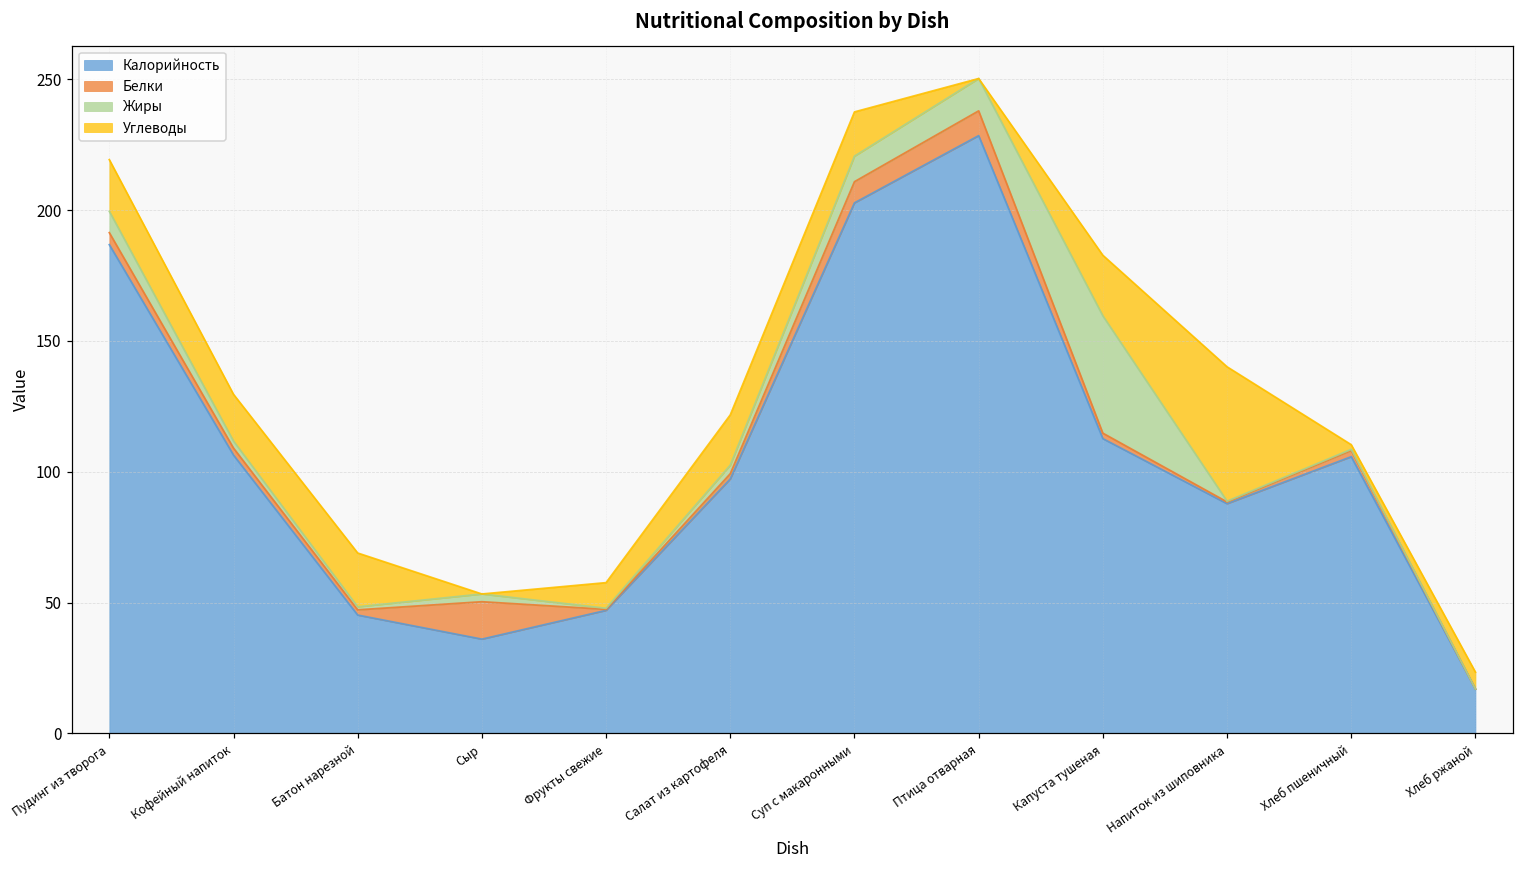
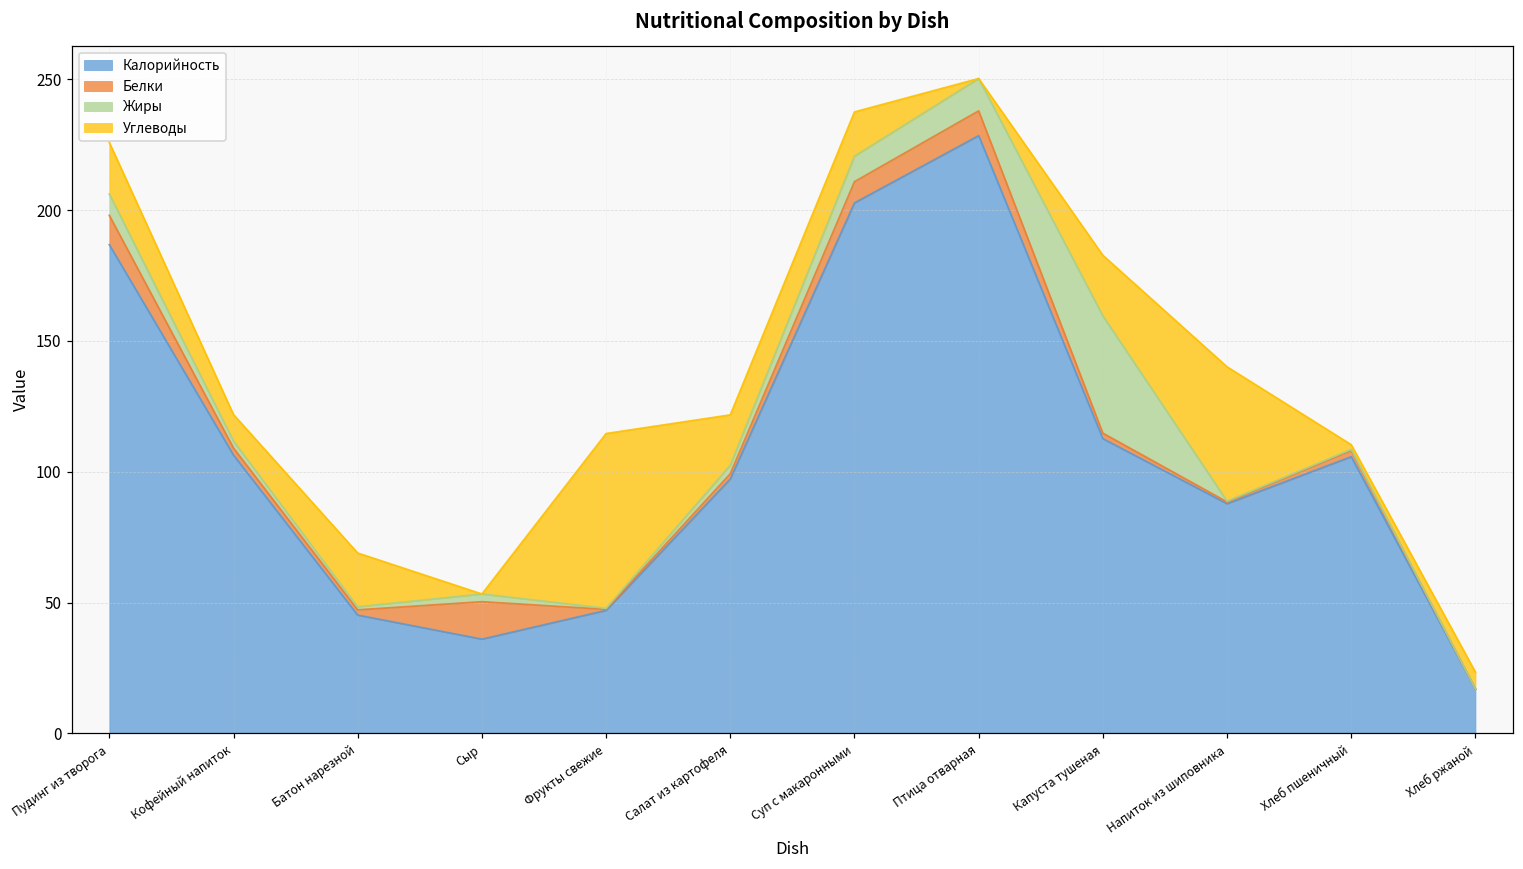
  {
    "Калорийность": {
      "Пудинг из творога": 187,
      "Кофейный напиток": 106,
      "Батон нарезной": 45,
      "Сыр": 36,
      "Салат из картофеля": 97,
      "Суп с макаронными": 203,
      "Птица отварная": 228,
      "Капуста тушеная": 113,
      "Хлеб пшеничный": 106
    },
    "Белки": {
-     "Пудинг из творога": 5,
+     "Пудинг из творога": 11,
      "Кофейный напиток": 3,
      "Батон нарезной": 2,
      "Сыр": 14,
      "Салат из картофеля": 2,
      "Суп с макаронными": 8,
      "Птица отварная": 9,
      "Капуста тушеная": 2
    },
    "Жиры": {
      "Пудинг из творога": 8,
      "Кофейный напиток": 3,
      "Батон нарезной": 1,
      "Салат из картофеля": 3,
      "Суп с макаронными": 10,
      "Капуста тушеная": 45
    },
    "Углеводы": {
      "Пудинг из творога": 20,
-     "Кофейный напиток": 18,
+     "Кофейный напиток": 10,
      "Батон нарезной": 21,
-     "Фрукты свежие": 10,
+     "Фрукты свежие": 67,
      "Салат из картофеля": 19,
      "Суп с макаронными": 17,
      "Капуста тушеная": 23,
      "Напиток из шиповника": 51,
      "Хлеб пшеничный": 2,
      "Хлеб ржаной": 6
    }
  }
